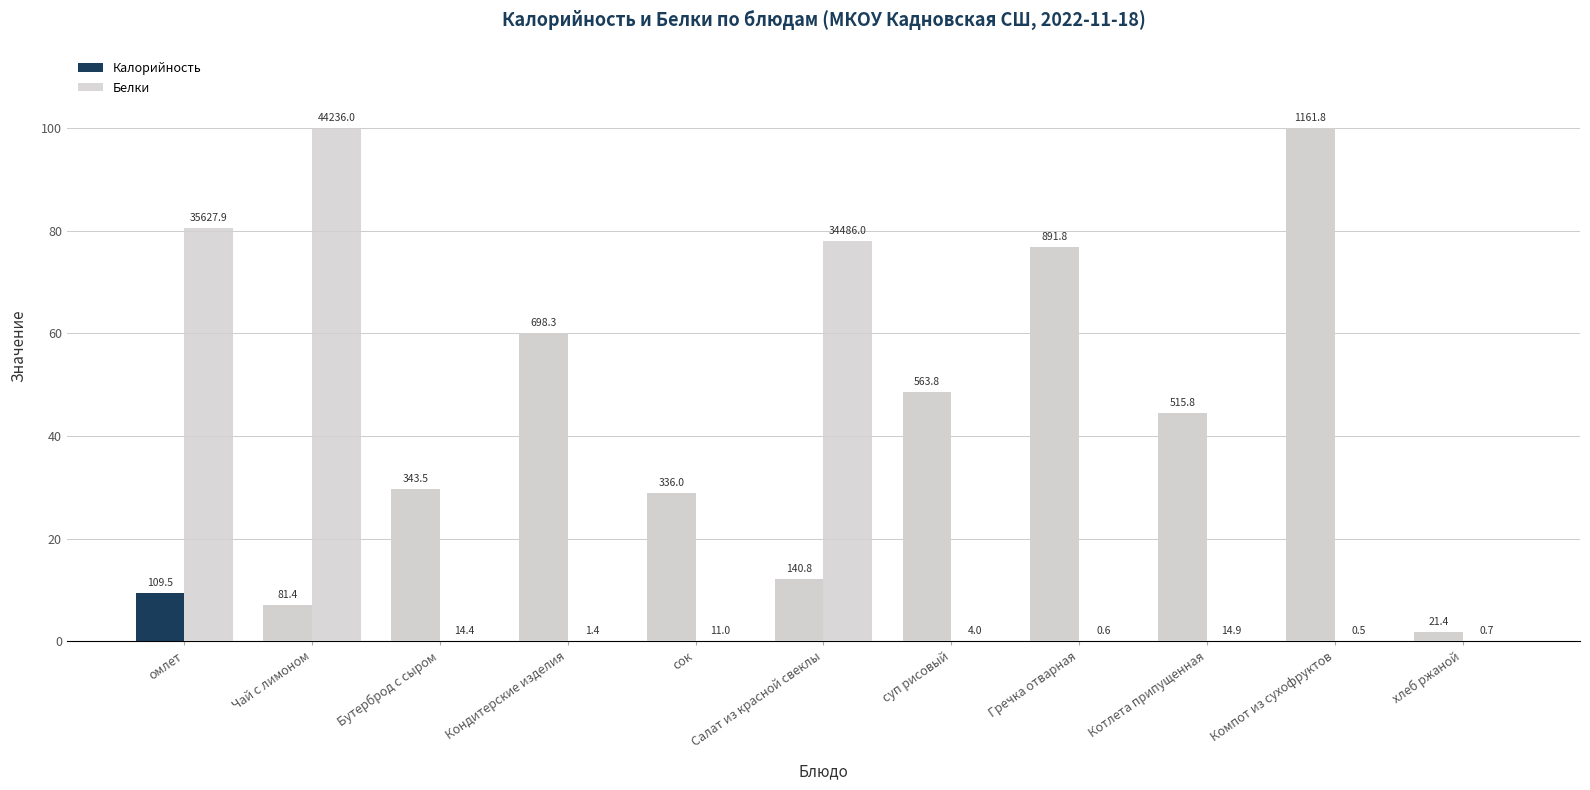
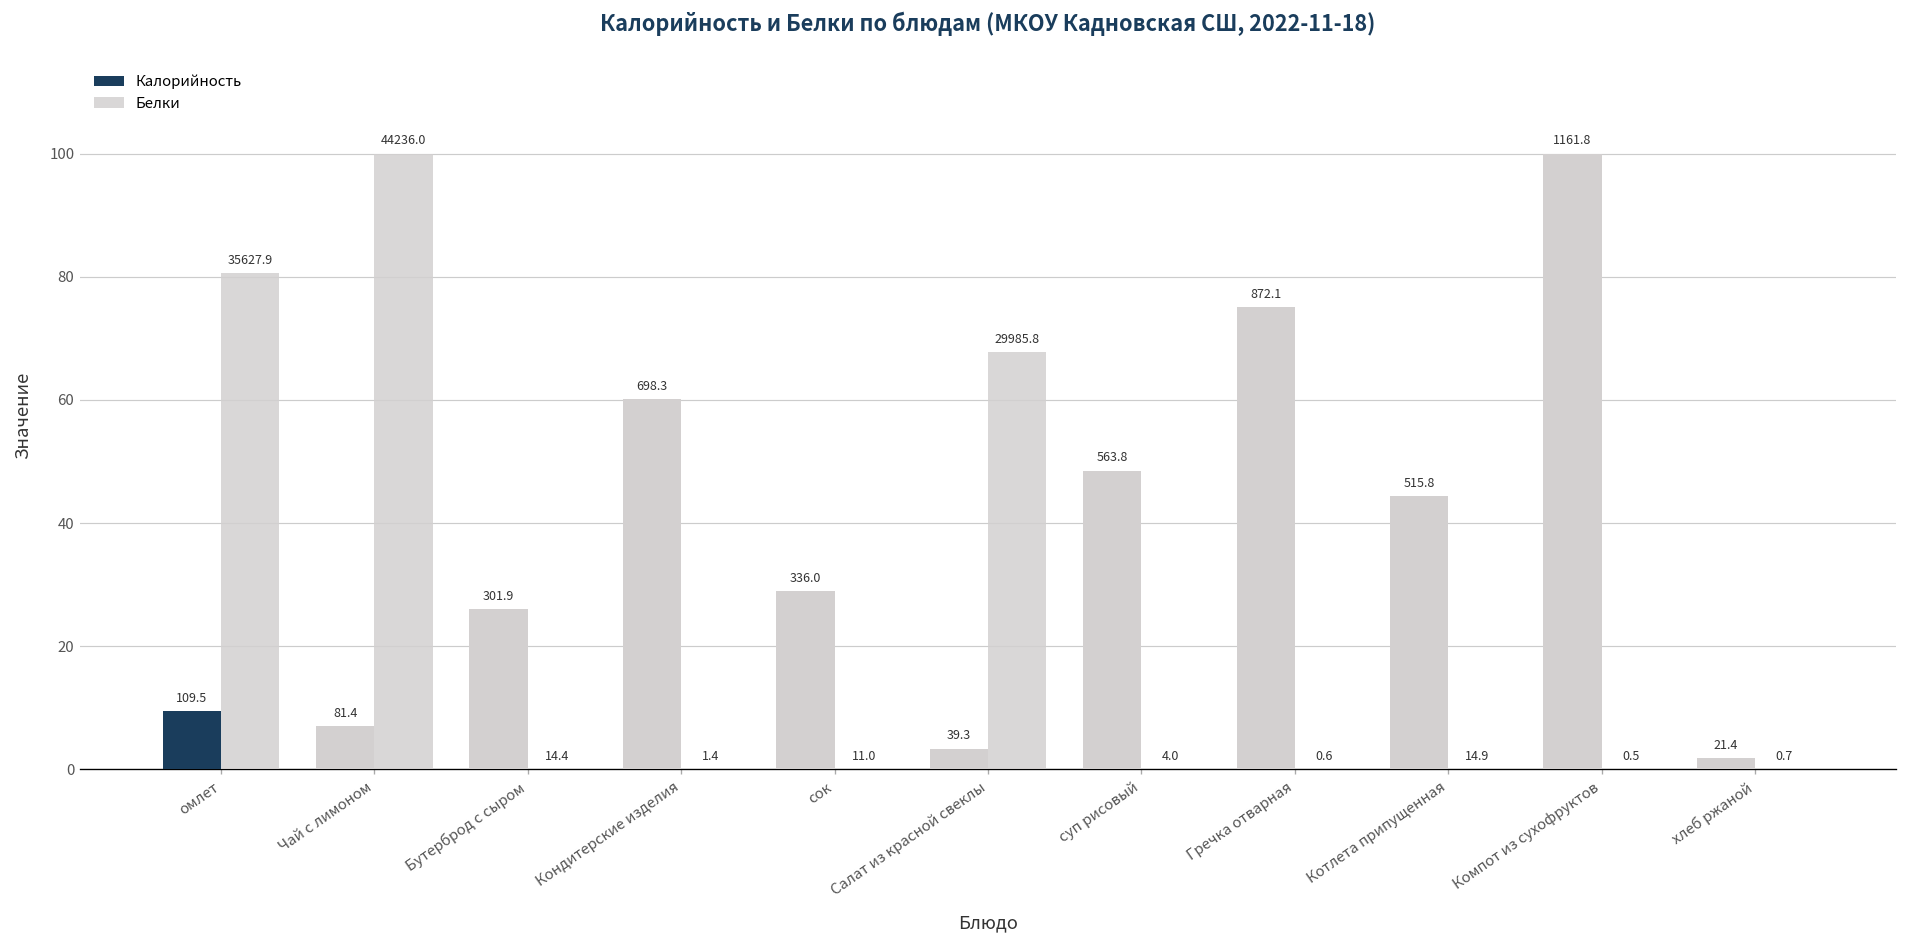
  {
    "Калорийность": {
-     "Бутерброд с сыром": 343.5,
-     "Салат из красной свеклы": 140.8,
-     "Гречка отварная": 891.8
+     "Бутерброд с сыром": 301.9,
+     "Салат из красной свеклы": 39.3,
+     "Гречка отварная": 872.1
    },
    "Белки": {
-     "Салат из красной свеклы": 34486.0
+     "Салат из красной свеклы": 29985.8
    }
  }
